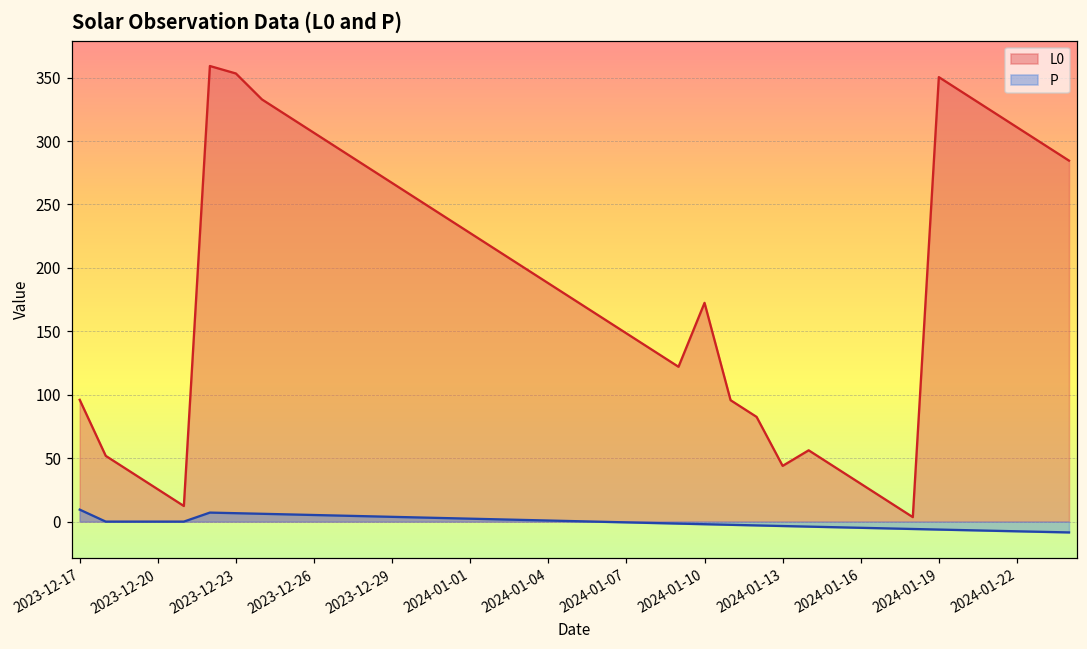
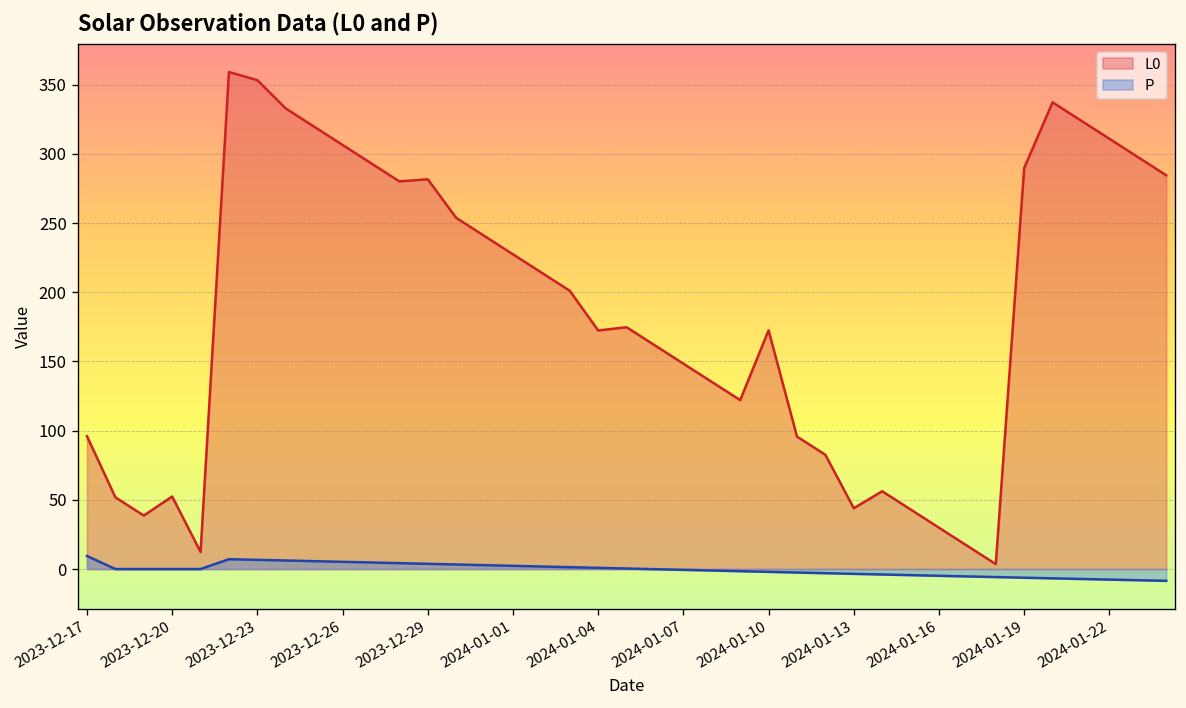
  {
    "L0": {
      "2023-12-17": 96,
-     "2023-12-20": 25,
+     "2023-12-20": 52,
      "2023-12-23": 353,
      "2023-12-26": 306,
-     "2023-12-29": 267,
+     "2023-12-29": 282,
      "2024-01-01": 227,
-     "2024-01-04": 188,
+     "2024-01-04": 172,
      "2024-01-07": 148,
      "2024-01-10": 172,
      "2024-01-13": 44,
      "2024-01-16": 30,
-     "2024-01-19": 350,
+     "2024-01-19": 290,
      "2024-01-22": 311
    }
  }
